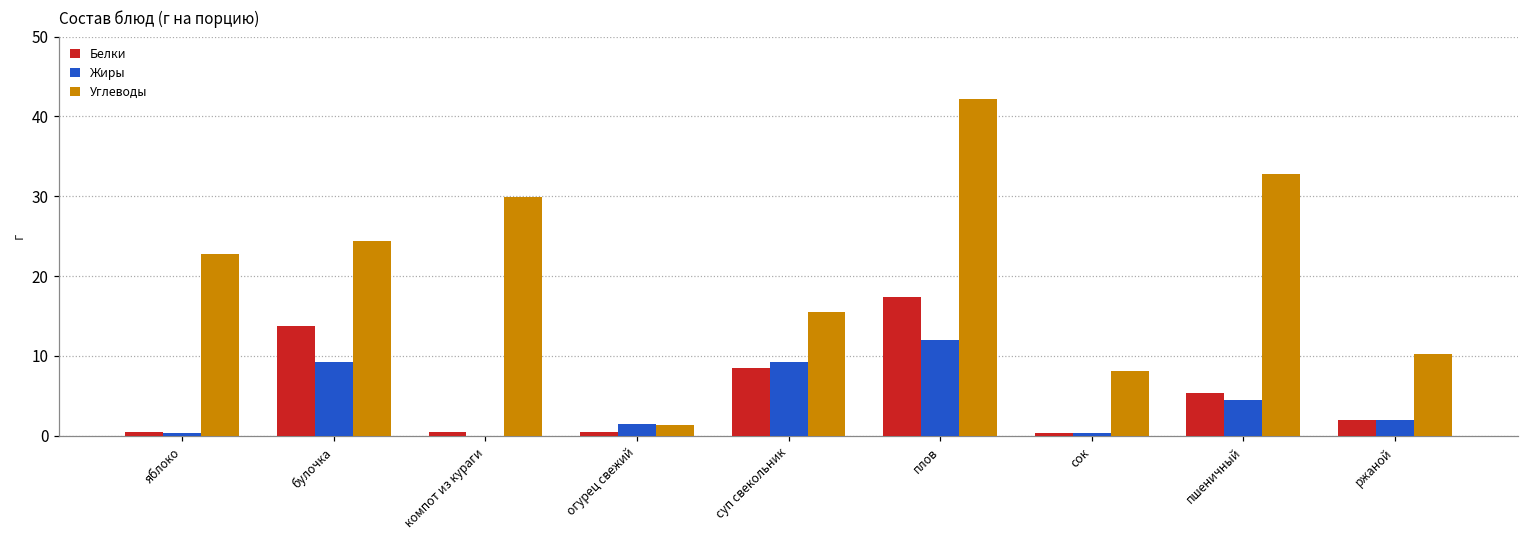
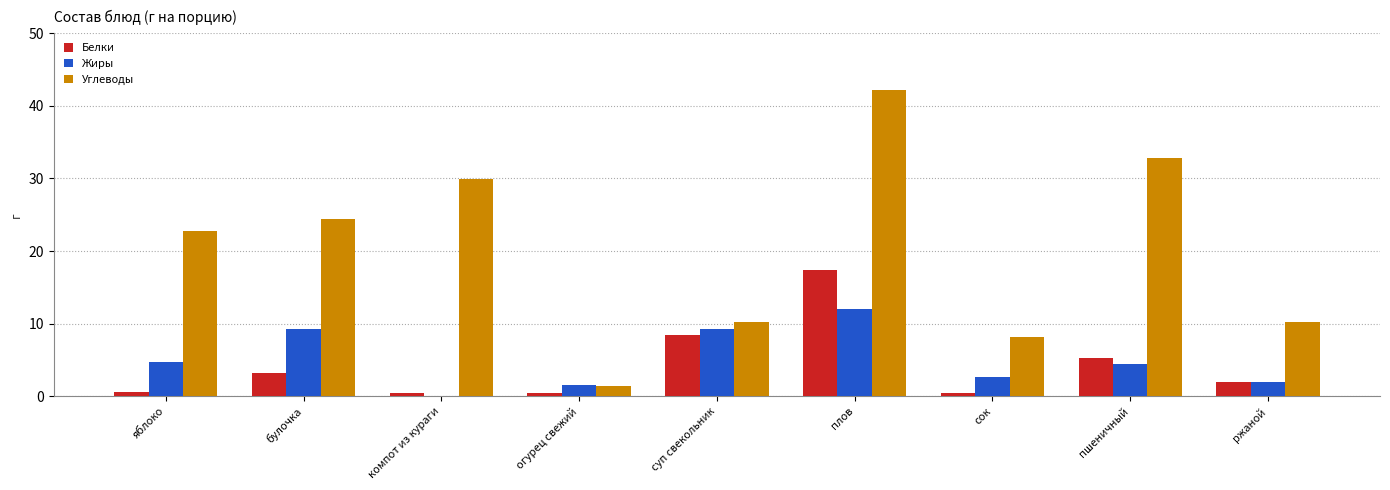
  {
    "Белки": {
      "яблоко": 1,
-     "булочка": 14,
+     "булочка": 3,
      "компот из кураги": 0,
      "огурец свежий": 0,
      "суп свекольник": 9,
      "плов": 17,
      "сок": 0,
      "пшеничный": 5,
      "ржаной": 2
    },
    "Жиры": {
-     "яблоко": 0,
+     "яблоко": 5,
      "булочка": 9,
      "компот из кураги": 0,
      "огурец свежий": 2,
      "суп свекольник": 9,
      "плов": 12,
-     "сок": 0,
+     "сок": 3,
      "пшеничный": 4,
      "ржаной": 2
    },
    "Углеводы": {
      "яблоко": 23,
      "булочка": 24,
      "компот из кураги": 30,
      "огурец свежий": 1,
-     "суп свекольник": 16,
+     "суп свекольник": 10,
      "плов": 42,
      "сок": 8,
      "пшеничный": 33,
      "ржаной": 10
    }
  }
